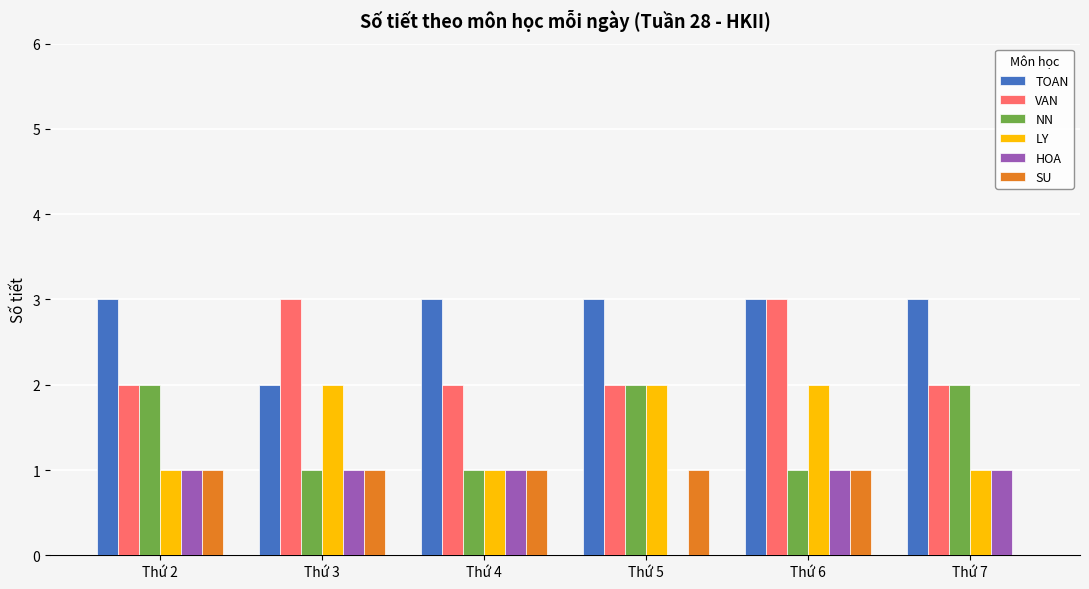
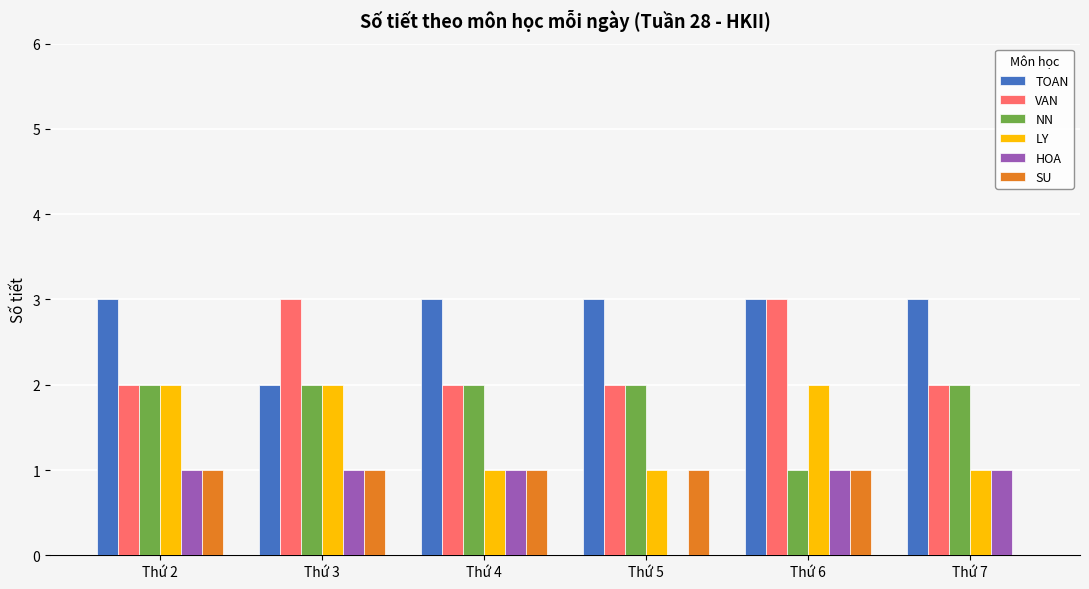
  {
    "TOAN": {
      "Thứ 2": 3,
      "Thứ 3": 2,
      "Thứ 4": 3,
      "Thứ 5": 3,
      "Thứ 6": 3,
      "Thứ 7": 3
    },
    "VAN": {
      "Thứ 2": 2,
      "Thứ 3": 3,
      "Thứ 4": 2,
      "Thứ 5": 2,
      "Thứ 6": 3,
      "Thứ 7": 2
    },
    "NN": {
      "Thứ 2": 2,
-     "Thứ 3": 1,
-     "Thứ 4": 1,
+     "Thứ 3": 2,
+     "Thứ 4": 2,
      "Thứ 5": 2,
      "Thứ 6": 1,
      "Thứ 7": 2
    },
    "LY": {
-     "Thứ 2": 1,
+     "Thứ 2": 2,
      "Thứ 3": 2,
      "Thứ 4": 1,
-     "Thứ 5": 2,
+     "Thứ 5": 1,
      "Thứ 6": 2,
      "Thứ 7": 1
    },
    "HOA": {
      "Thứ 2": 1,
      "Thứ 3": 1,
      "Thứ 4": 1,
      "Thứ 5": 0,
      "Thứ 6": 1,
      "Thứ 7": 1
    },
    "SU": {
      "Thứ 2": 1,
      "Thứ 3": 1,
      "Thứ 4": 1,
      "Thứ 5": 1,
      "Thứ 6": 1,
      "Thứ 7": 0
    }
  }
